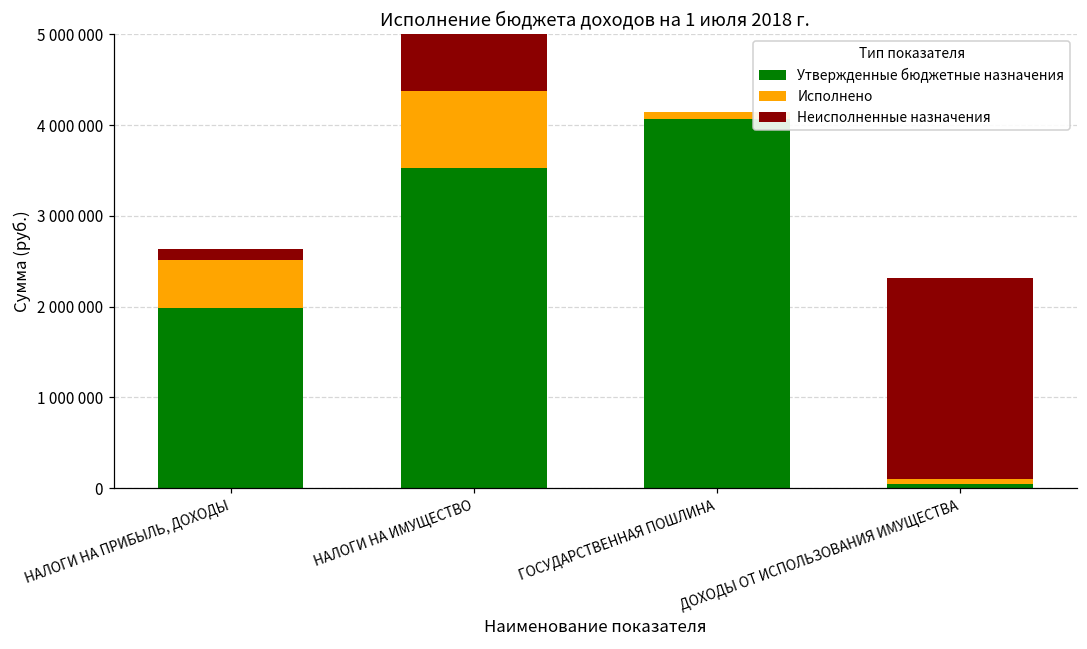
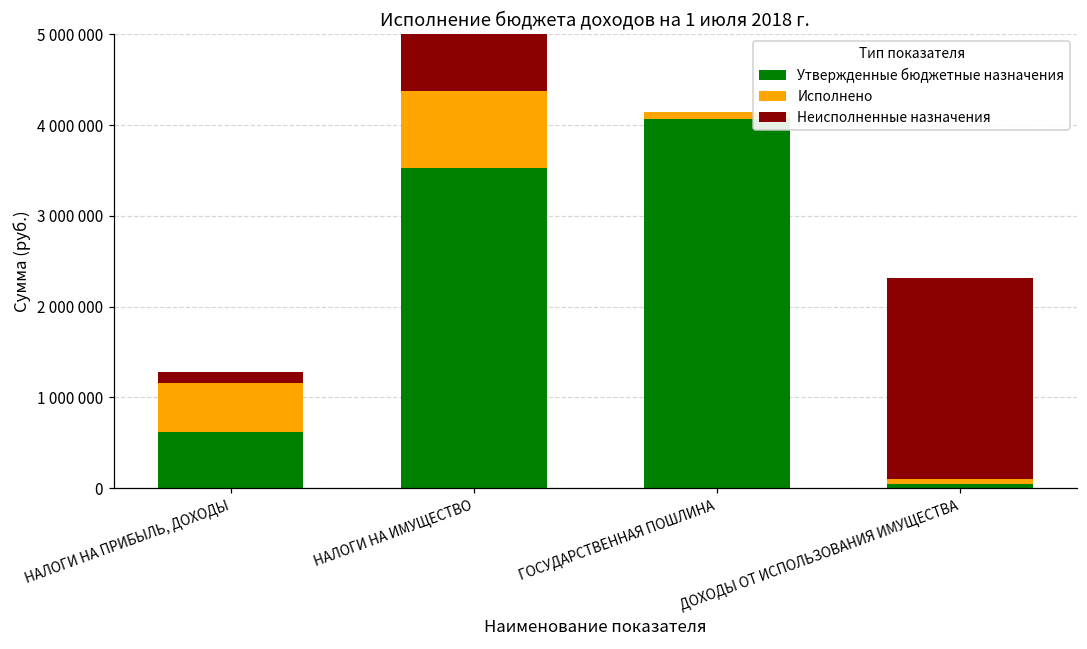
  {
    "Утвержденные бюджетные назначения": {
-     "НАЛОГИ НА ПРИБЫЛЬ, ДОХОДЫ": 2000000,
+     "НАЛОГИ НА ПРИБЫЛЬ, ДОХОДЫ": 600000,
      "НАЛОГИ НА ИМУЩЕСТВО": 3500000,
      "ГОСУДАРСТВЕННАЯ ПОШЛИНА": 4100000,
      "ДОХОДЫ ОТ ИСПОЛЬЗОВАНИЯ ИМУЩЕСТВА": 100000
    },
    "Исполнено": {
      "НАЛОГИ НА ПРИБЫЛЬ, ДОХОДЫ": 500000,
      "НАЛОГИ НА ИМУЩЕСТВО": 900000,
      "ГОСУДАРСТВЕННАЯ ПОШЛИНА": 100000,
      "ДОХОДЫ ОТ ИСПОЛЬЗОВАНИЯ ИМУЩЕСТВА": 0
    },
    "Неисполненные назначения": {
      "НАЛОГИ НА ПРИБЫЛЬ, ДОХОДЫ": 100000,
      "ГОСУДАРСТВЕННАЯ ПОШЛИНА": 0,
      "ДОХОДЫ ОТ ИСПОЛЬЗОВАНИЯ ИМУЩЕСТВА": 2200000
    }
  }
